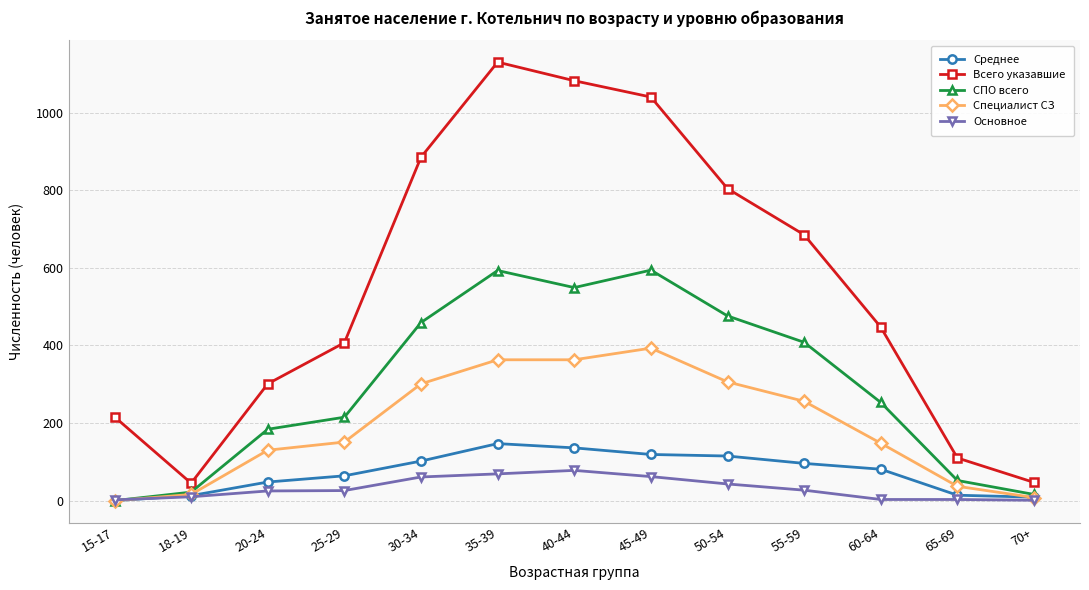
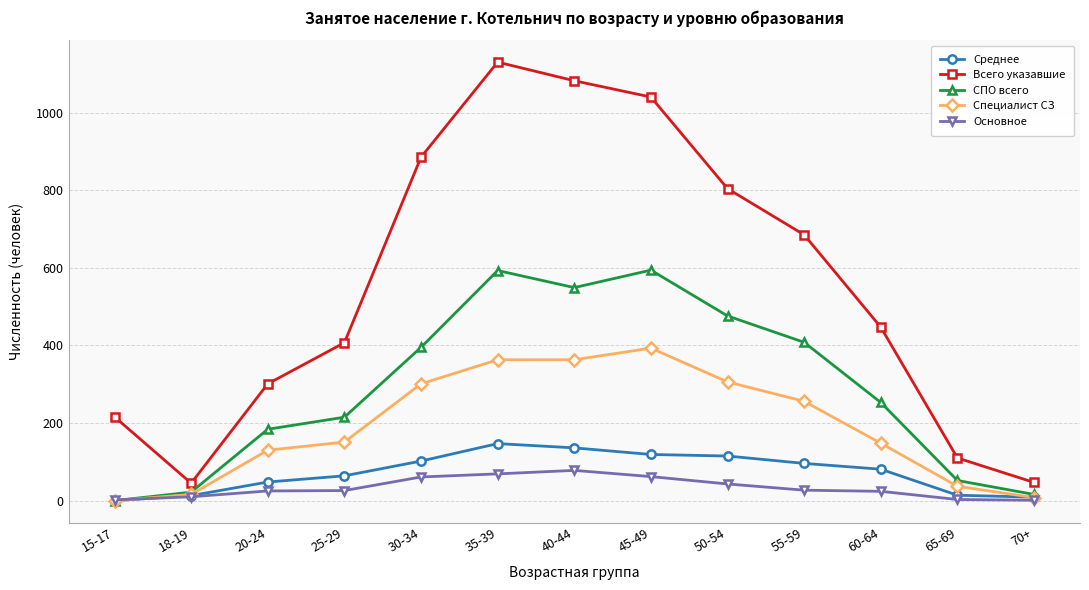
  {
    "Среднее": {
      "20-24": 50,
      "25-29": 60,
      "30-34": 100,
      "35-39": 150,
      "40-44": 140,
      "45-49": 120,
      "50-54": 120,
      "55-59": 100,
      "60-64": 80,
      "65-69": 10
    },
    "Всего указавшие": {
      "15-17": 220,
      "18-19": 50,
      "20-24": 300,
      "25-29": 410,
      "30-34": 890,
      "35-39": 1130,
      "40-44": 1080,
      "45-49": 1040,
      "50-54": 800,
      "55-59": 690,
      "60-64": 450,
      "65-69": 110,
      "70+": 50
    },
    "СПО всего": {
      "20-24": 180,
      "25-29": 220,
-     "30-34": 460,
+     "30-34": 400,
      "35-39": 590,
      "40-44": 550,
      "45-49": 590,
      "50-54": 480,
      "55-59": 410,
      "60-64": 250,
      "65-69": 50,
      "70+": 20
    },
    "Специалист СЗ": {
      "20-24": 130,
      "25-29": 150,
      "30-34": 300,
      "35-39": 360,
      "40-44": 360,
      "45-49": 390,
      "50-54": 310,
      "55-59": 260,
      "60-64": 150,
      "65-69": 40
    },
    "Основное": {
      "20-24": 30,
      "25-29": 30,
      "30-34": 60,
      "35-39": 70,
      "40-44": 80,
      "45-49": 60,
      "50-54": 40,
      "55-59": 30,
-     "60-64": 0,
+     "60-64": 20,
      "65-69": 0,
      "70+": 0
    }
  }
